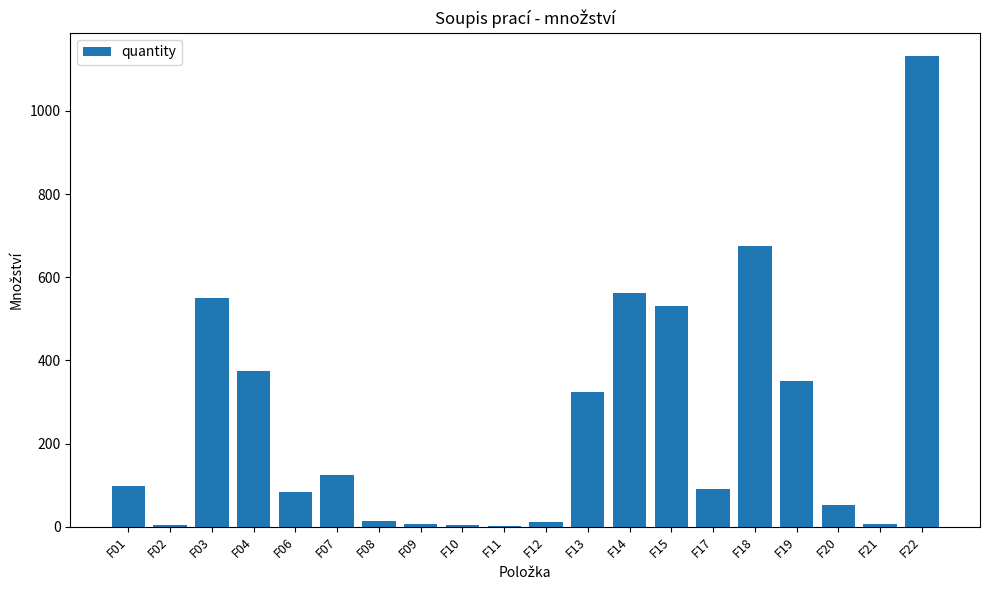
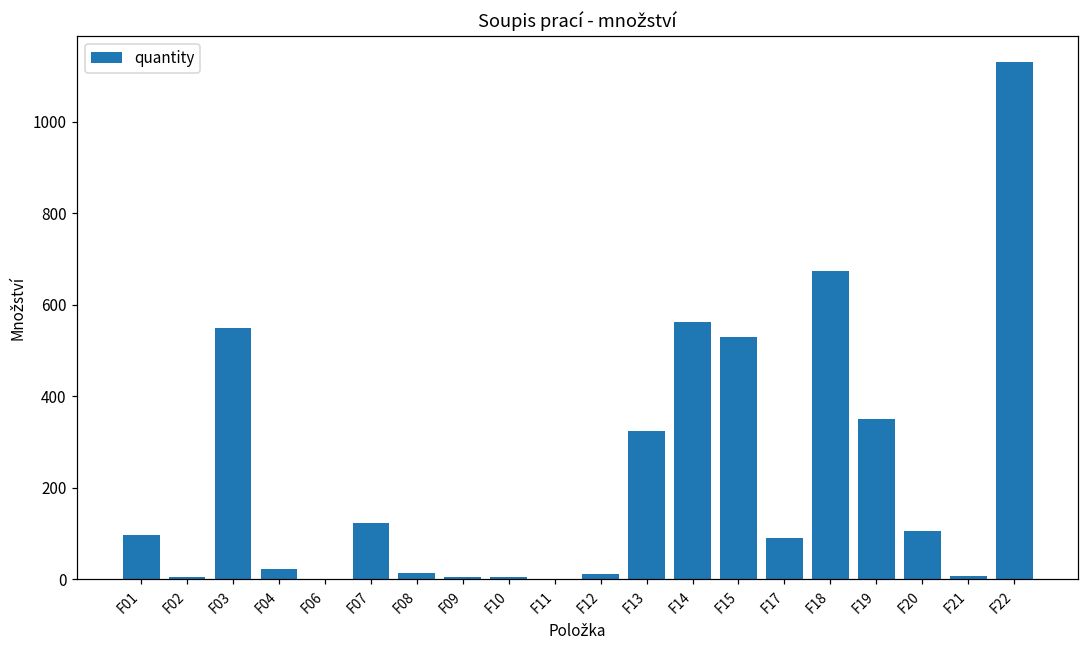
  {
    "F01": 100,
    "F03": 550,
-   "F04": 380,
-   "F06": 80,
+   "F04": 20,
+   "F06": 0,
    "F07": 120,
    "F08": 10,
    "F12": 10,
    "F13": 320,
    "F14": 560,
    "F15": 530,
    "F17": 90,
    "F18": 680,
    "F19": 350,
-   "F20": 50,
+   "F20": 110,
    "F21": 10,
    "F22": 1130
  }
